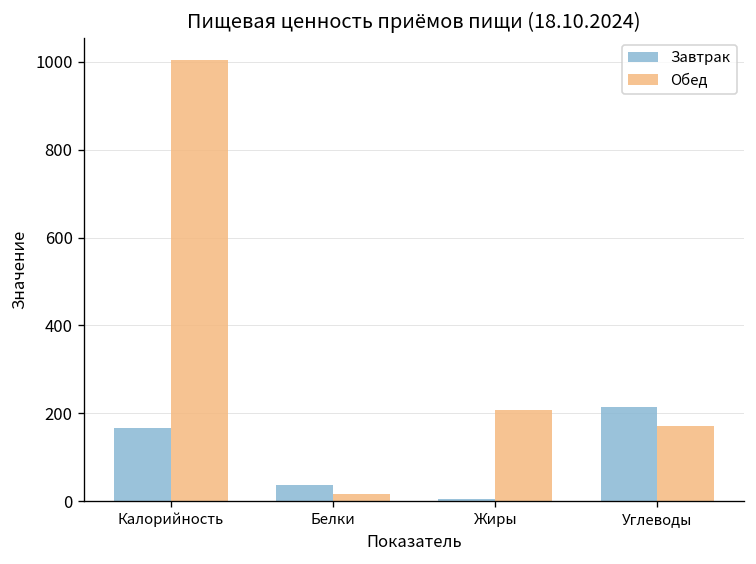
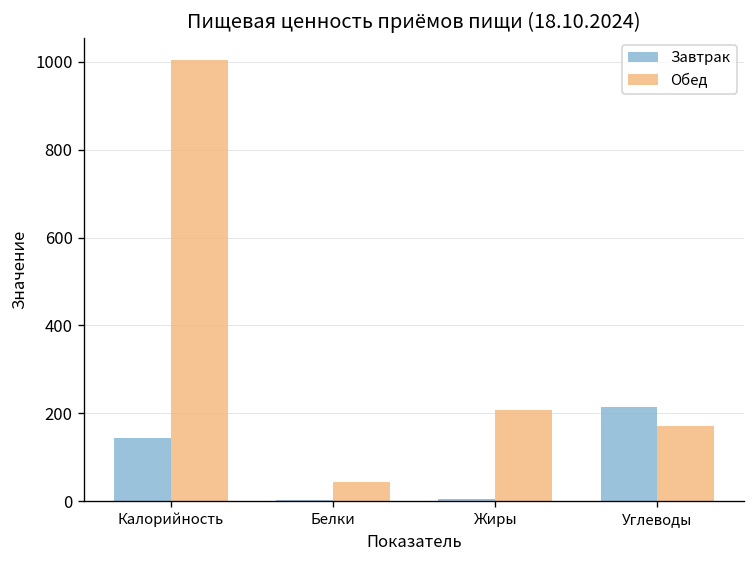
  {
    "Завтрак": {
-     "Калорийность": 170,
-     "Белки": 40,
+     "Калорийность": 140,
+     "Белки": 0,
      "Углеводы": 220
    },
    "Обед": {
      "Калорийность": 1000,
-     "Белки": 20,
+     "Белки": 40,
      "Жиры": 210,
      "Углеводы": 170
    }
  }
